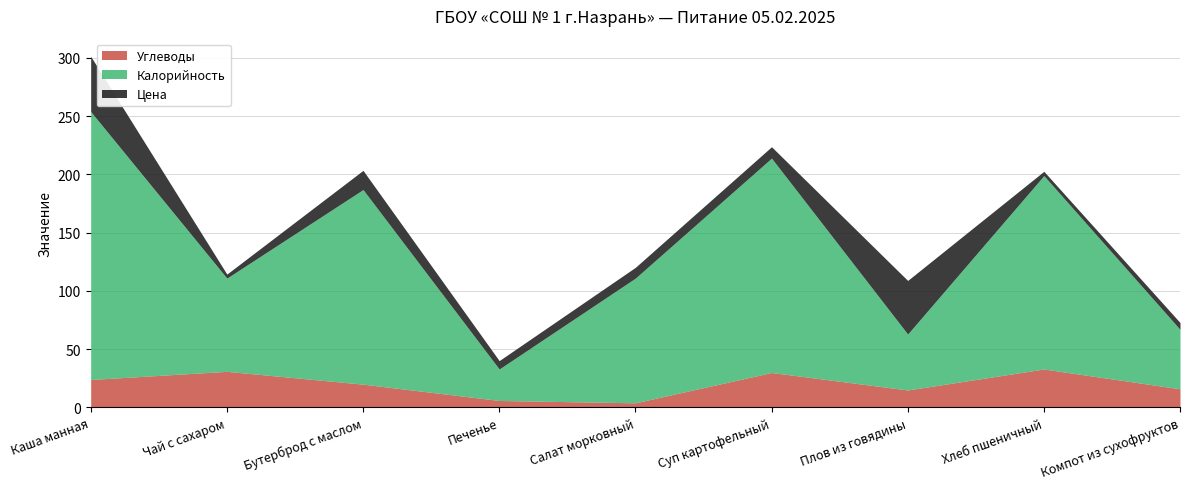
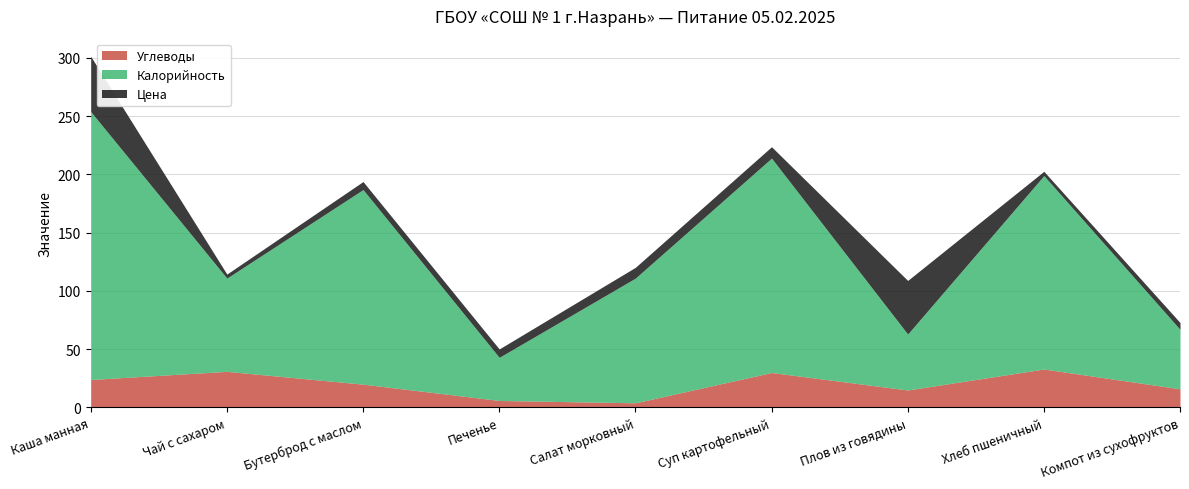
  {
    "Углеводы": {
      "Каша манная": 24,
      "Чай с сахаром": 31,
      "Бутерброд с маслом": 20,
      "Печенье": 6,
      "Салат морковный": 4,
      "Суп картофельный": 30,
      "Плов из говядины": 15,
      "Хлеб пшеничный": 33,
      "Компот из сухофруктов": 16
    },
    "Калорийность": {
      "Каша манная": 230,
      "Чай с сахаром": 80,
      "Бутерброд с маслом": 167,
-     "Печенье": 27,
+     "Печенье": 37,
      "Салат морковный": 107,
      "Суп картофельный": 184,
      "Плов из говядины": 48,
      "Хлеб пшеничный": 166,
      "Компот из сухофруктов": 51
    },
    "Цена": {
      "Каша манная": 47,
      "Чай с сахаром": 3,
-     "Бутерброд с маслом": 17,
+     "Бутерброд с маслом": 7,
      "Печенье": 7,
      "Салат морковный": 9,
      "Суп картофельный": 10,
      "Плов из говядины": 46,
      "Хлеб пшеничный": 4,
      "Компот из сухофруктов": 6
    }
  }
